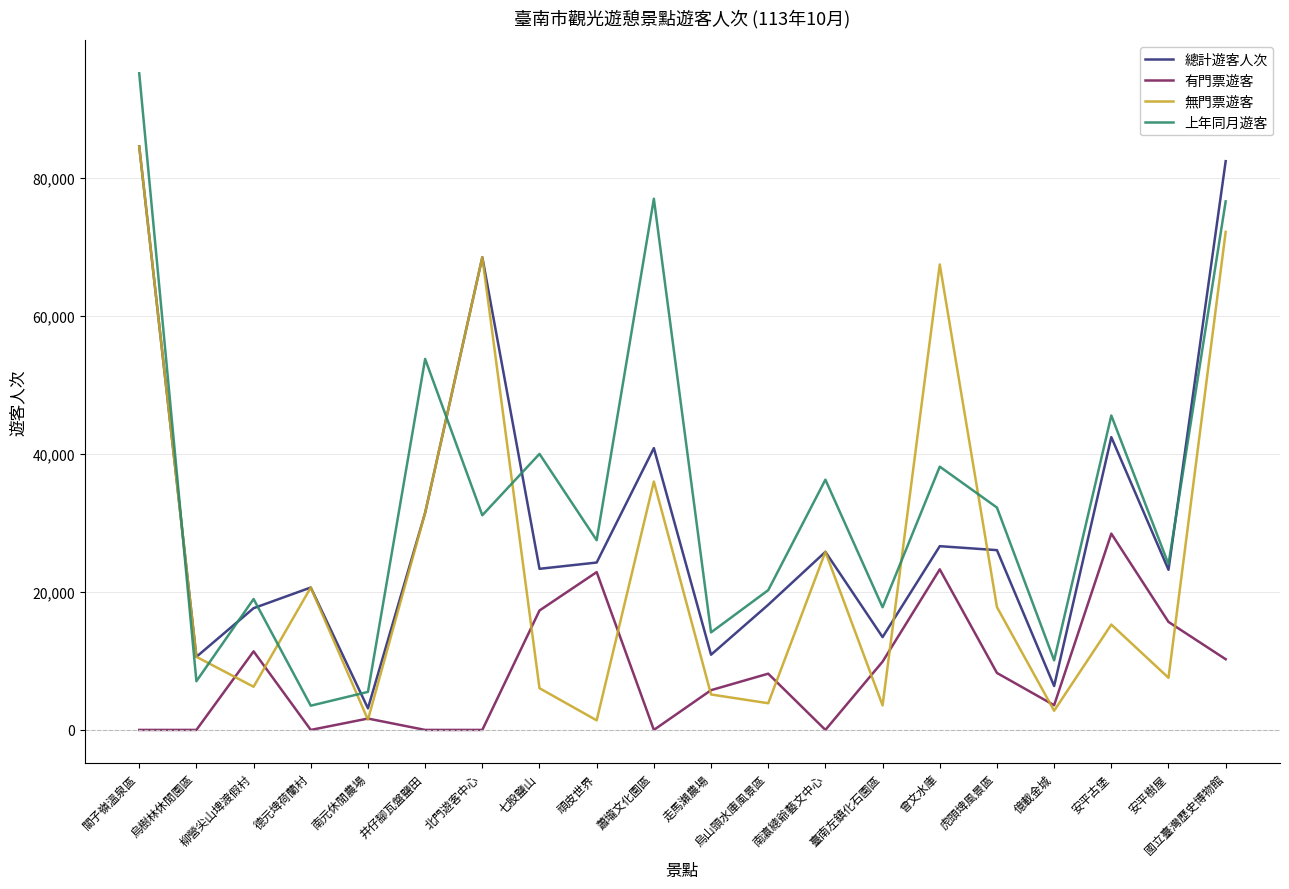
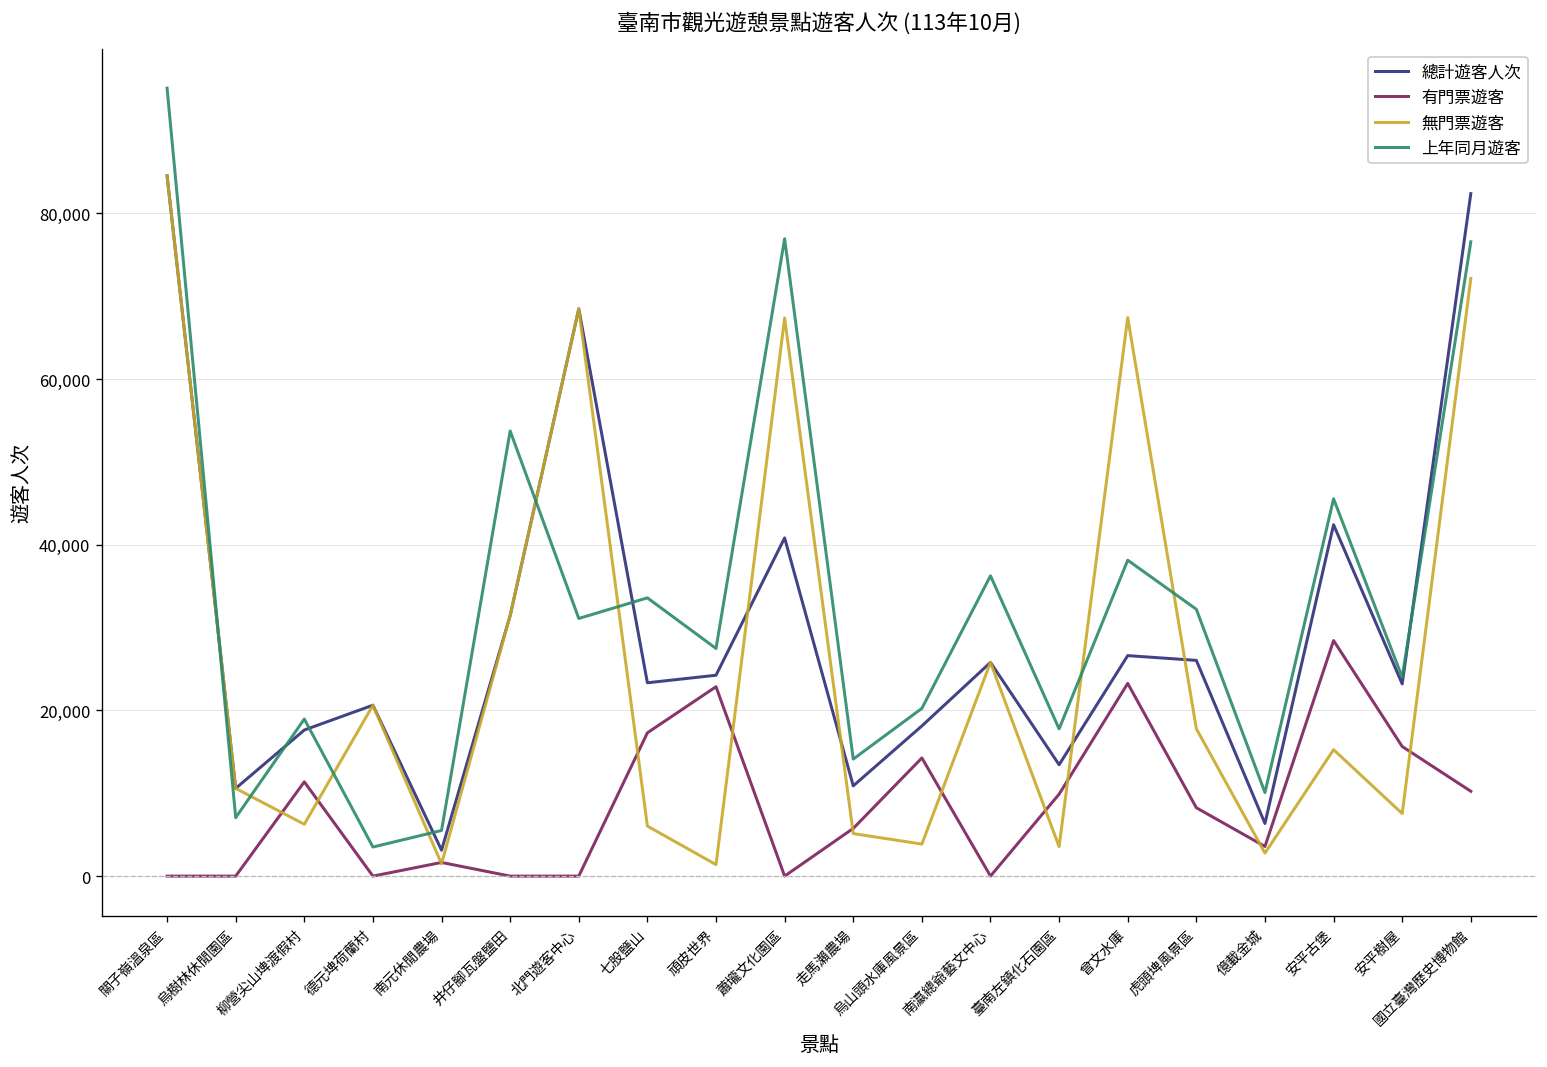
  {
    "總計遊客人次": {
      "柳營尖山埤渡假村": "18,000",
      "南元休閒農場": "3,000",
      "七股鹽山": "23,000",
      "頑皮世界": "24,000",
      "蕭壠文化園區": "41,000",
      "走馬瀨農場": "11,000",
      "烏山頭水庫風景區": "18,000",
      "臺南左鎮化石園區": "13,000",
      "曾文水庫": "27,000",
      "虎頭埤風景區": "26,000",
      "億載金城": "6,000",
      "安平古堡": "42,000",
      "安平樹屋": "23,000",
      "國立臺灣歷史博物館": "82,000"
    },
    "有門票遊客": {
      "關子嶺溫泉區": "0",
      "烏樹林休閒園區": "0",
      "柳營尖山埤渡假村": "11,000",
      "德元埤荷蘭村": "0",
      "井仔腳瓦盤鹽田": "0",
      "北門遊客中心": "0",
      "七股鹽山": "17,000",
      "頑皮世界": "23,000",
      "蕭壠文化園區": "0",
      "走馬瀨農場": "6,000",
-     "烏山頭水庫風景區": "8,000",
+     "烏山頭水庫風景區": "14,000",
      "南瀛總爺藝文中心": "0",
      "臺南左鎮化石園區": "10,000",
      "曾文水庫": "23,000",
      "虎頭埤風景區": "8,000",
      "億載金城": "4,000",
      "安平古堡": "28,000",
      "安平樹屋": "16,000",
      "國立臺灣歷史博物館": "10,000"
    },
    "無門票遊客": {
      "柳營尖山埤渡假村": "6,000",
      "七股鹽山": "6,000",
      "頑皮世界": "1,000",
-     "蕭壠文化園區": "36,000",
+     "蕭壠文化園區": "67,000",
      "走馬瀨農場": "5,000",
      "烏山頭水庫風景區": "4,000",
      "臺南左鎮化石園區": "4,000",
      "曾文水庫": "67,000",
      "虎頭埤風景區": "18,000",
      "億載金城": "3,000",
      "安平古堡": "15,000",
      "安平樹屋": "8,000",
      "國立臺灣歷史博物館": "72,000"
    },
    "上年同月遊客": {
      "關子嶺溫泉區": "95,000",
      "烏樹林休閒園區": "7,000",
      "柳營尖山埤渡假村": "19,000",
      "德元埤荷蘭村": "4,000",
      "南元休閒農場": "6,000",
      "井仔腳瓦盤鹽田": "54,000",
      "北門遊客中心": "31,000",
-     "七股鹽山": "40,000",
+     "七股鹽山": "34,000",
      "頑皮世界": "27,000",
      "蕭壠文化園區": "77,000",
      "走馬瀨農場": "14,000",
      "烏山頭水庫風景區": "20,000",
      "南瀛總爺藝文中心": "36,000",
      "臺南左鎮化石園區": "18,000",
      "曾文水庫": "38,000",
      "虎頭埤風景區": "32,000",
      "億載金城": "10,000",
      "安平古堡": "46,000",
      "安平樹屋": "24,000",
      "國立臺灣歷史博物館": "77,000"
    }
  }
